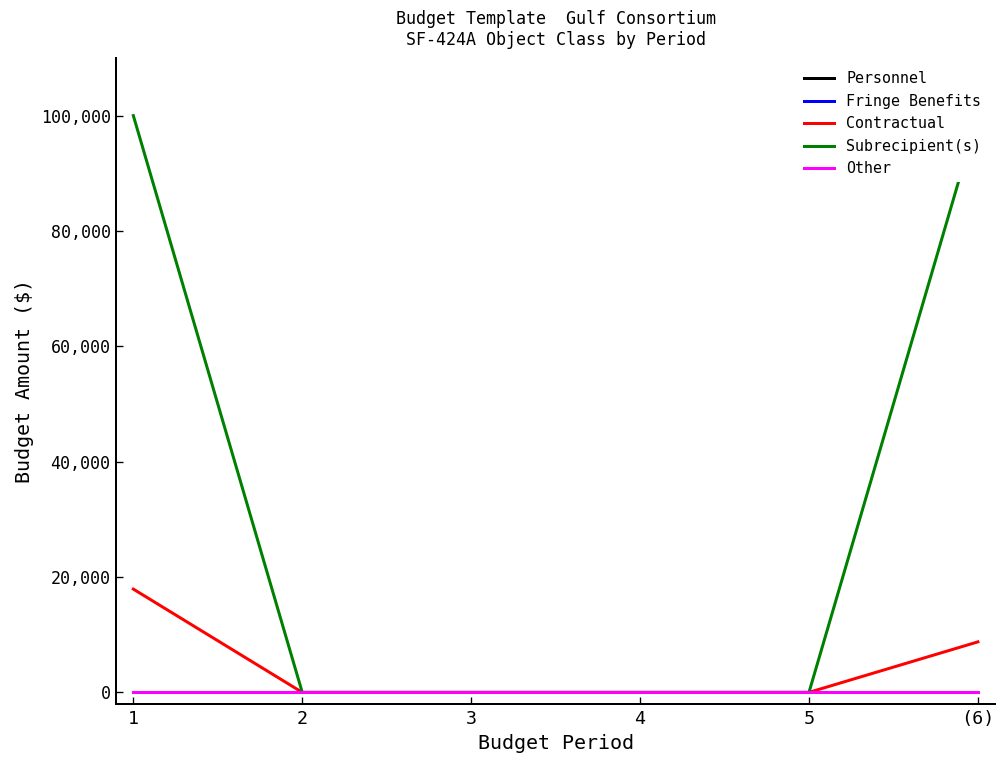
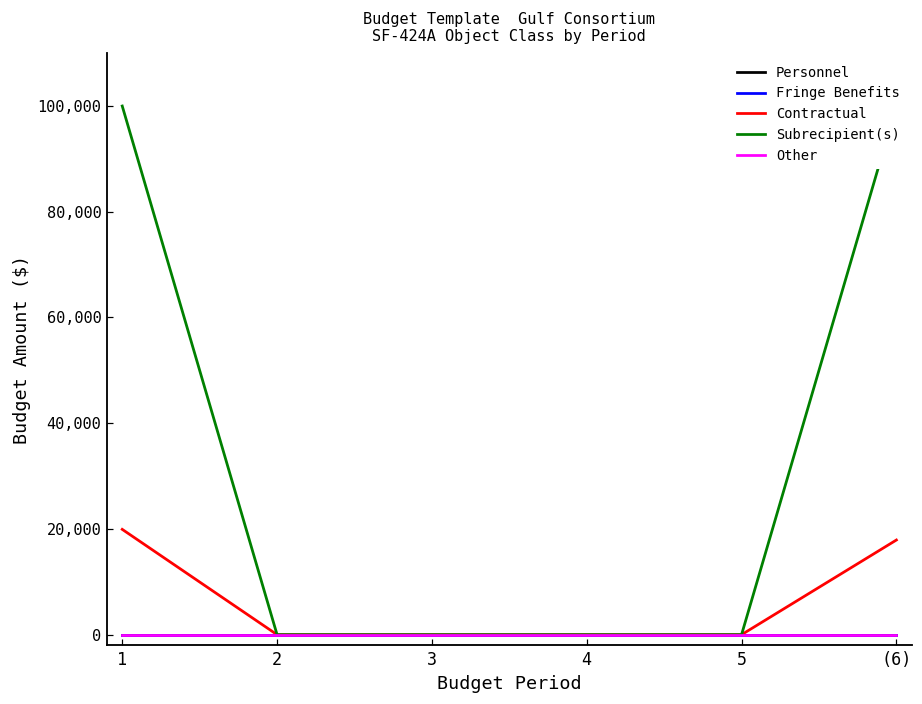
  {
    "Other": {
      "1": "0",
      "(6)": "0"
    },
    "Contractual": {
-     "1": "18,000",
-     "(6)": "9,000"
+     "1": "20,000",
+     "(6)": "18,000"
    },
    "Subrecipient(s)": {
      "1": "100,000"
    }
  }
